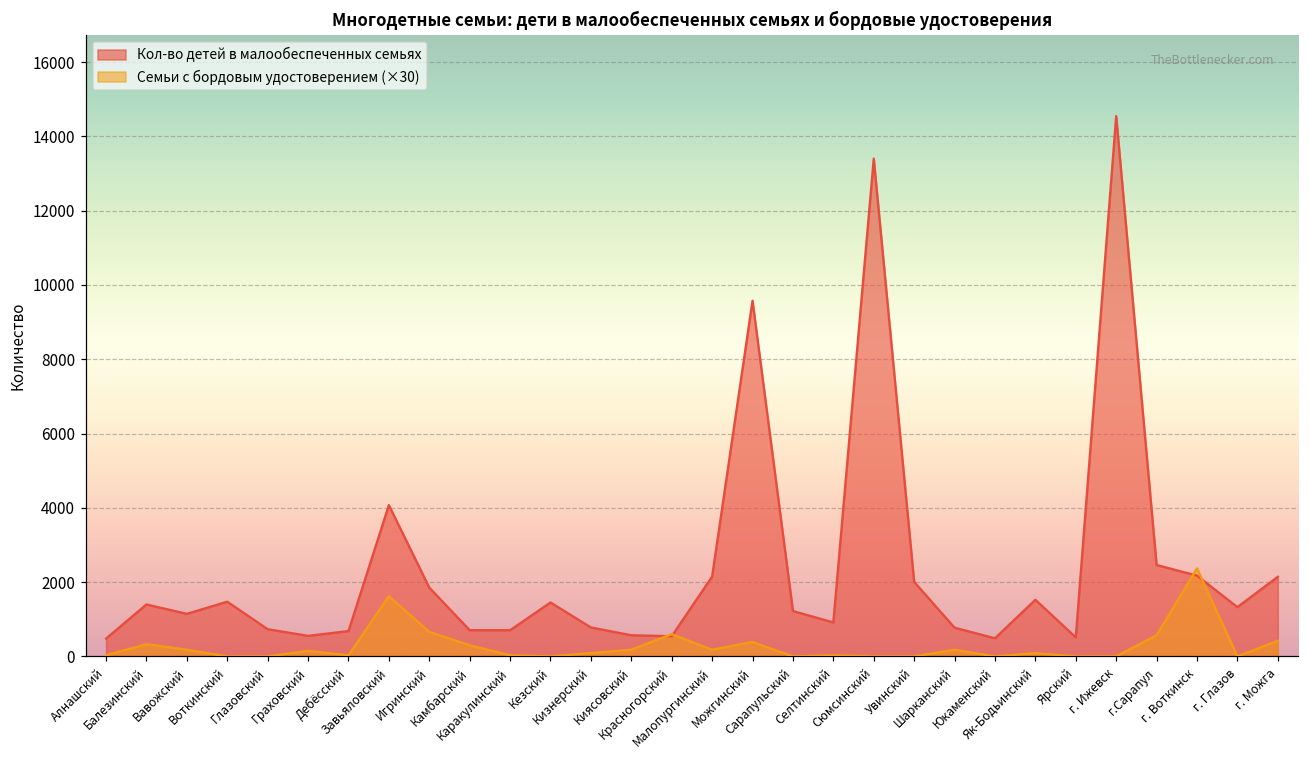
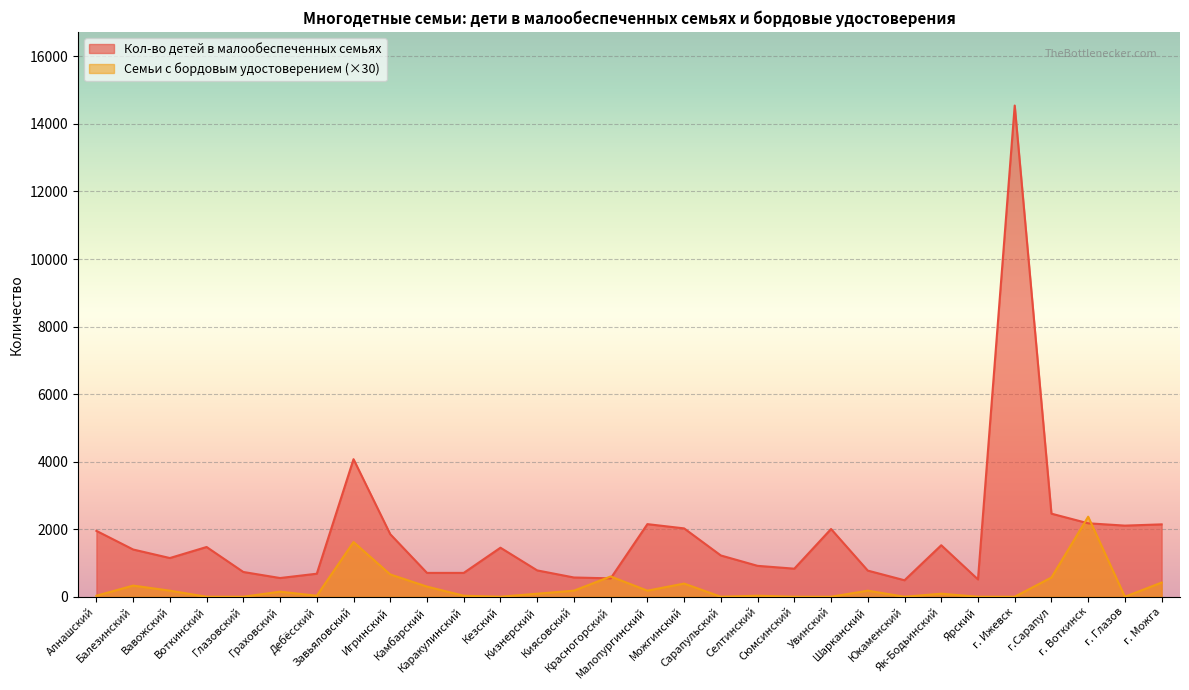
  {
    "Кол-во детей в малообеспеченных семьях": {
-     "Алнашский": 500,
+     "Алнашский": 2000,
      "Балезинский": 1400,
      "Вавожский": 1100,
      "Воткинский": 1500,
      "Глазовский": 700,
      "Граховский": 600,
      "Дебёсский": 700,
      "Завьяловский": 4100,
      "Игринский": 1900,
      "Камбарский": 700,
      "Каракулинский": 700,
      "Кезский": 1500,
      "Кизнерский": 800,
      "Киясовский": 600,
      "Малопургинский": 2200,
-     "Можгинский": 9600,
+     "Можгинский": 2000,
      "Сарапульский": 1200,
      "Селтинский": 900,
-     "Сюмсинский": 13400,
+     "Сюмсинский": 800,
      "Увинский": 2000,
      "Шарканский": 800,
      "Юкаменский": 500,
      "Як-Бодьинский": 1500,
      "Ярский": 500,
      "г. Ижевск": 14500,
      "г.Сарапул": 2500,
      "г. Воткинск": 2200,
-     "г. Глазов": 1300,
+     "г. Глазов": 2100,
      "г. Можга": 2100
    },
    "Семьи с бордовым удостоверением (×30)": {
      "Алнашский": 0,
      "Балезинский": 300,
      "Вавожский": 200,
      "Воткинский": 0,
      "Глазовский": 0,
      "Граховский": 200,
      "Дебёсский": 0,
      "Завьяловский": 1600,
      "Игринский": 700,
      "Камбарский": 300,
      "Каракулинский": 0,
      "Кезский": 0,
      "Кизнерский": 100,
      "Киясовский": 200,
      "Малопургинский": 200,
      "Можгинский": 400,
      "Сарапульский": 0,
      "Селтинский": 0,
      "Сюмсинский": 0,
      "Увинский": 0,
      "Шарканский": 200,
      "Юкаменский": 0,
      "Як-Бодьинский": 100,
      "Ярский": 0,
      "г. Ижевск": 0,
      "г.Сарапул": 600,
      "г. Воткинск": 2400,
      "г. Глазов": 0,
      "г. Можга": 400
    }
  }
